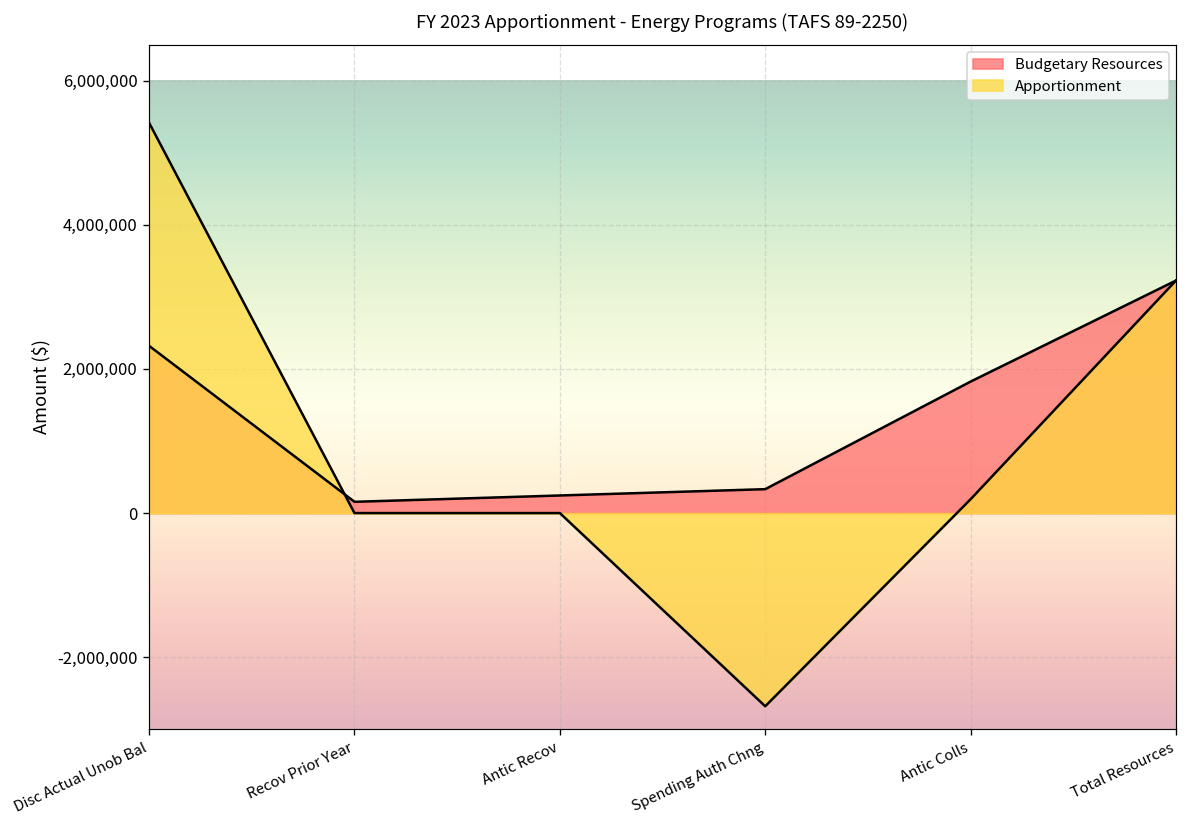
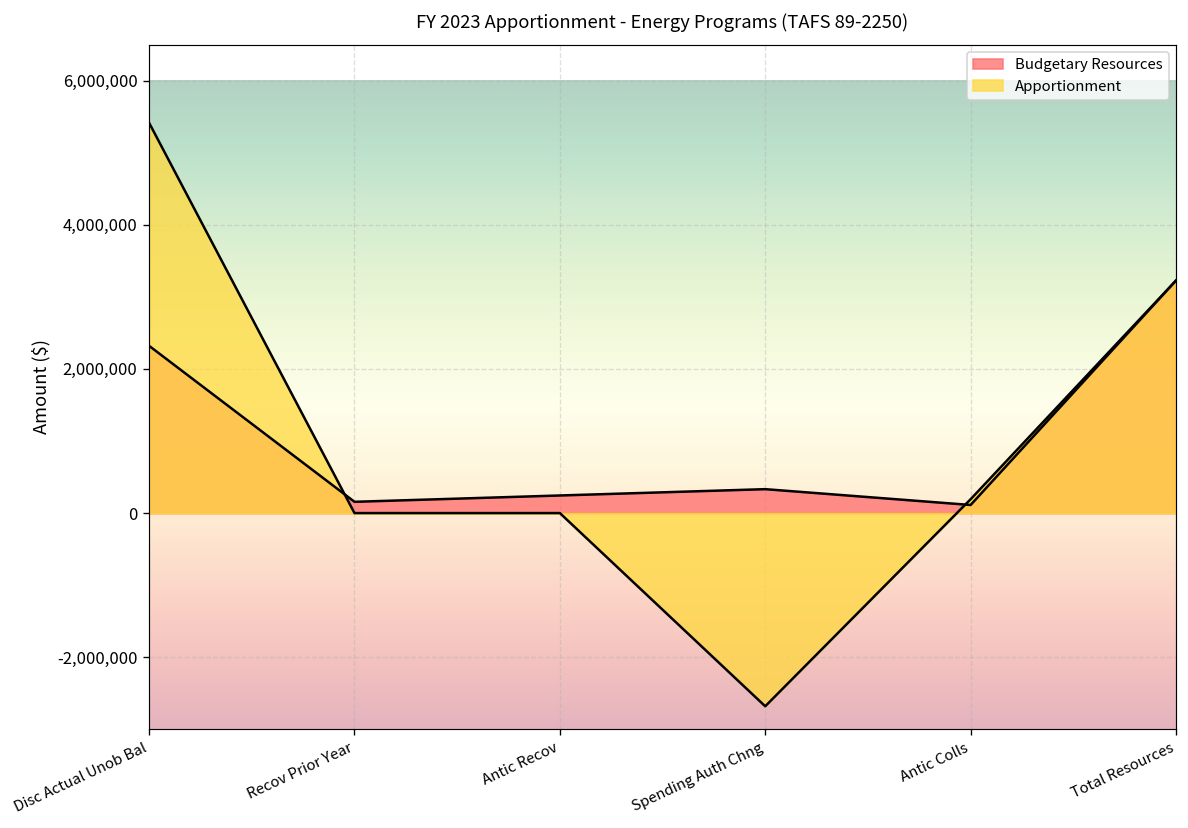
  {
    "Budgetary Resources": {
      "Disc Actual Unob Bal": "2,300,000",
      "Recov Prior Year": "200,000",
      "Antic Recov": "200,000",
      "Spending Auth Chng": "300,000",
-     "Antic Colls": "1,800,000"
+     "Antic Colls": "100,000"
    }
  }
